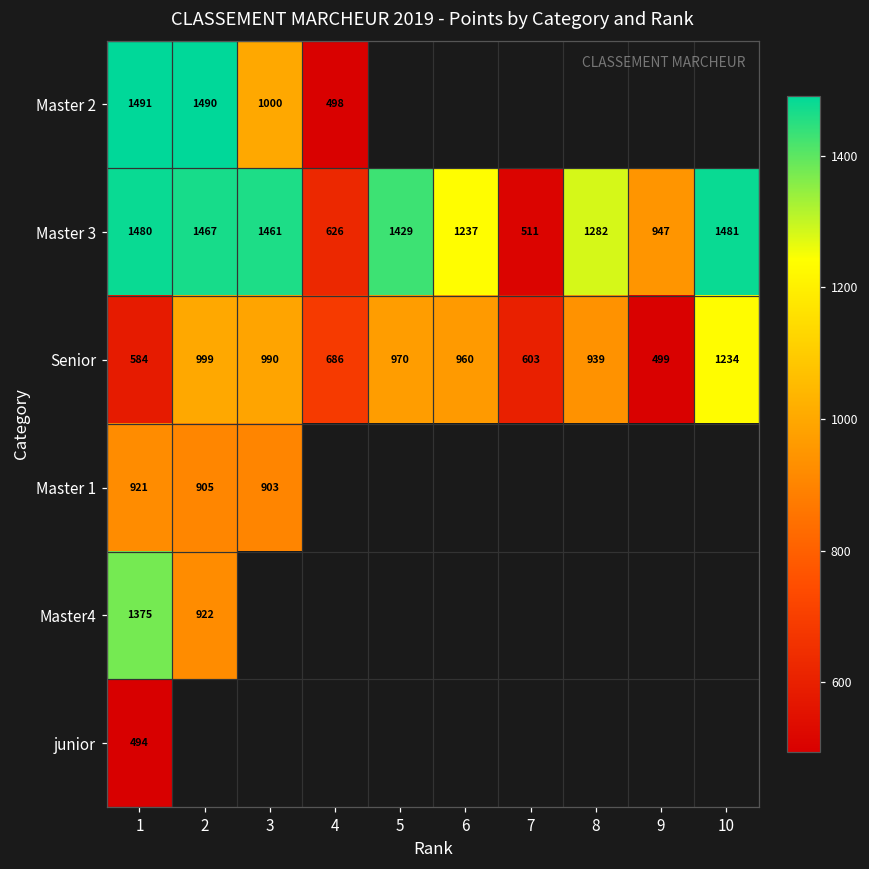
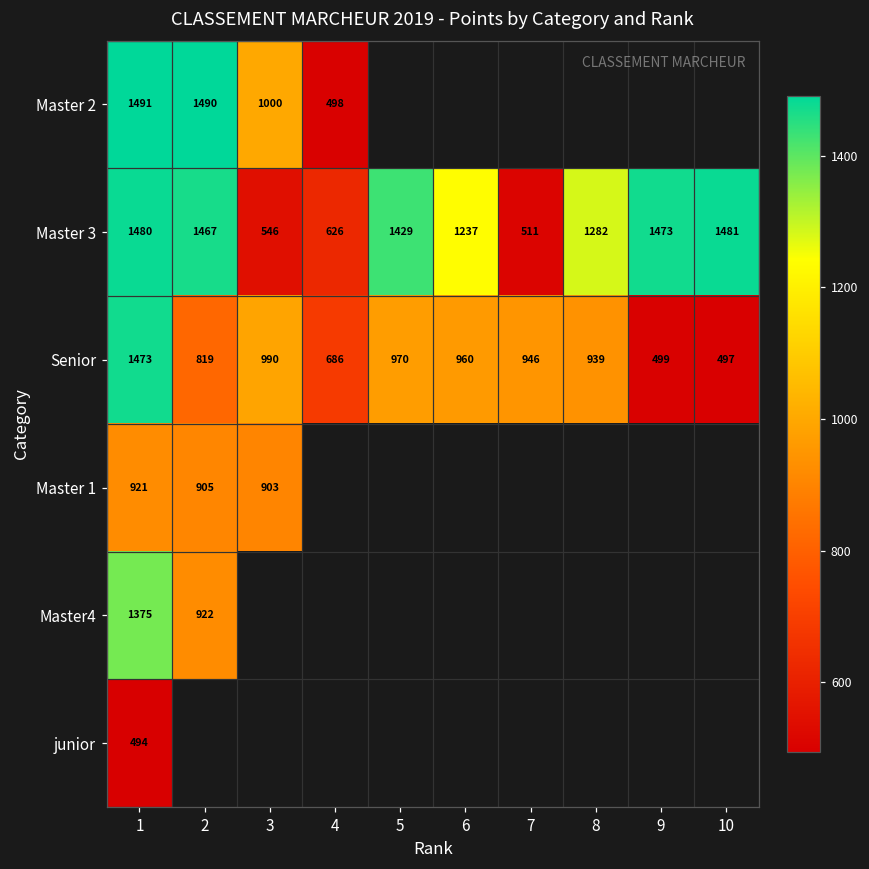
  {
    "Master 2": {
      "1": 1491,
      "2": 1490,
      "3": 1000,
      "4": 498
    },
    "Master 3": {
      "1": 1480,
      "2": 1467,
-     "3": 1461,
+     "3": 546,
      "4": 626,
      "5": 1429,
      "6": 1237,
      "7": 511,
      "8": 1282,
-     "9": 947,
+     "9": 1473,
      "10": 1481
    },
    "Senior": {
-     "1": 584,
-     "2": 999,
+     "1": 1473,
+     "2": 819,
      "3": 990,
      "4": 686,
      "5": 970,
      "6": 960,
-     "7": 603,
+     "7": 946,
      "8": 939,
      "9": 499,
-     "10": 1234
+     "10": 497
    },
    "Master 1": {
      "1": 921,
      "2": 905,
      "3": 903
    },
    "Master4": {
      "1": 1375,
      "2": 922
    },
    "junior": {
      "1": 494
    }
  }
